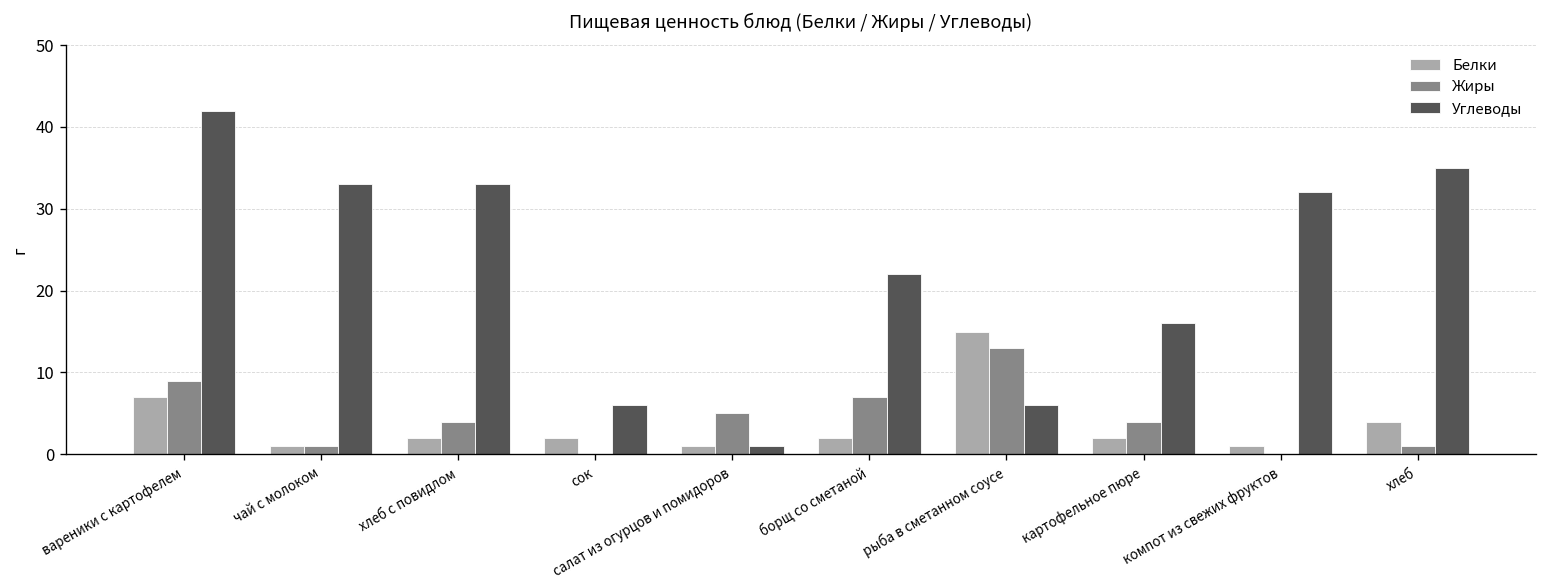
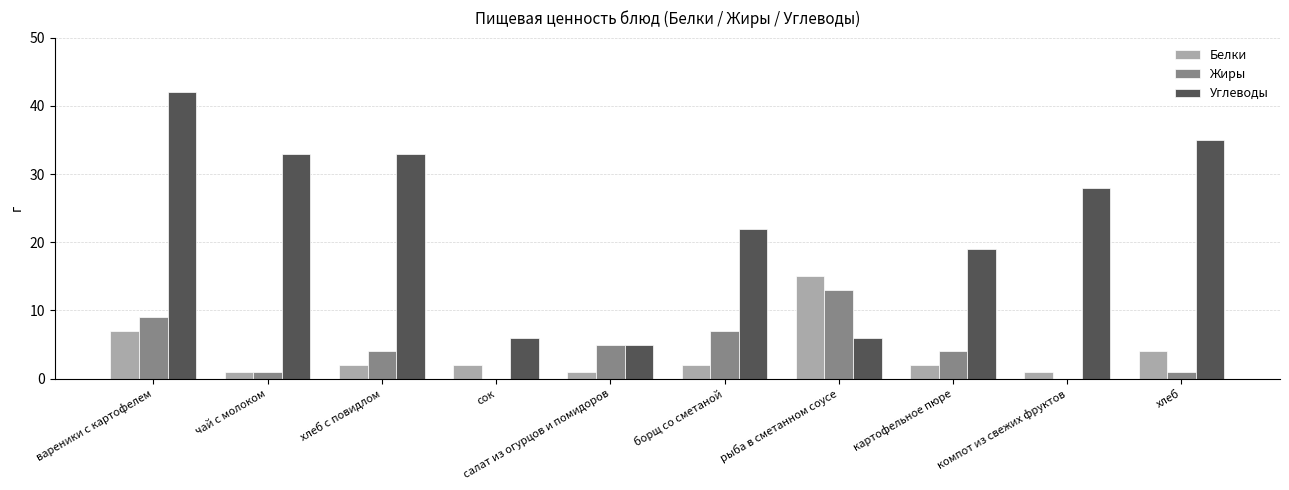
  {
    "Углеводы": {
      "вареники с картофелем": 42,
      "чай с молоком": 33,
      "хлеб с повидлом": 33,
      "сок": 6,
-     "салат из огурцов и помидоров": 1,
+     "салат из огурцов и помидоров": 5,
      "борщ со сметаной": 22,
      "рыба в сметанном соусе": 6,
-     "картофельное пюре": 16,
-     "компот из свежих фруктов": 32,
+     "картофельное пюре": 19,
+     "компот из свежих фруктов": 28,
      "хлеб": 35
    }
  }
